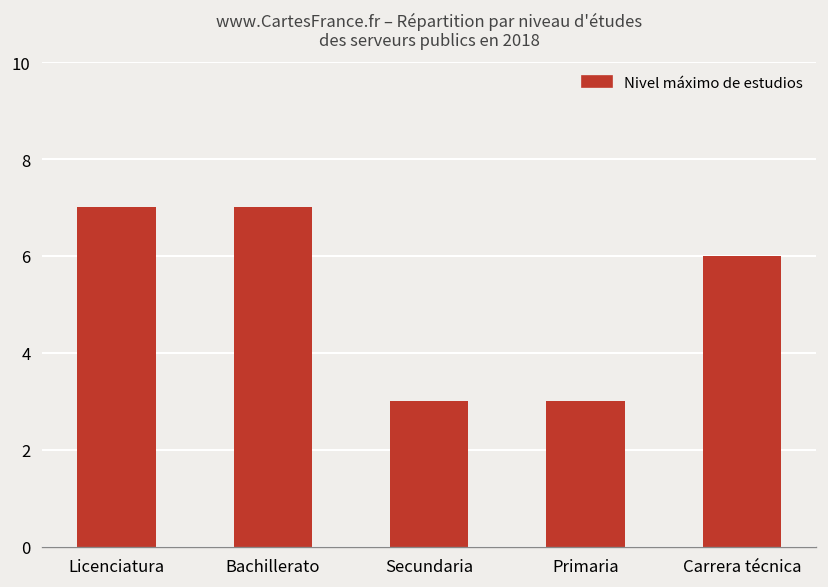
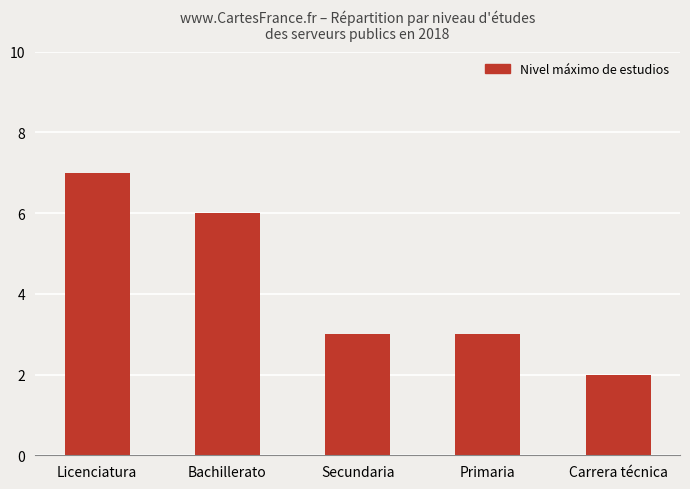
  {
    "Licenciatura": 7,
-   "Bachillerato": 7,
+   "Bachillerato": 6,
    "Secundaria": 3,
    "Primaria": 3,
-   "Carrera técnica": 6
+   "Carrera técnica": 2
  }
